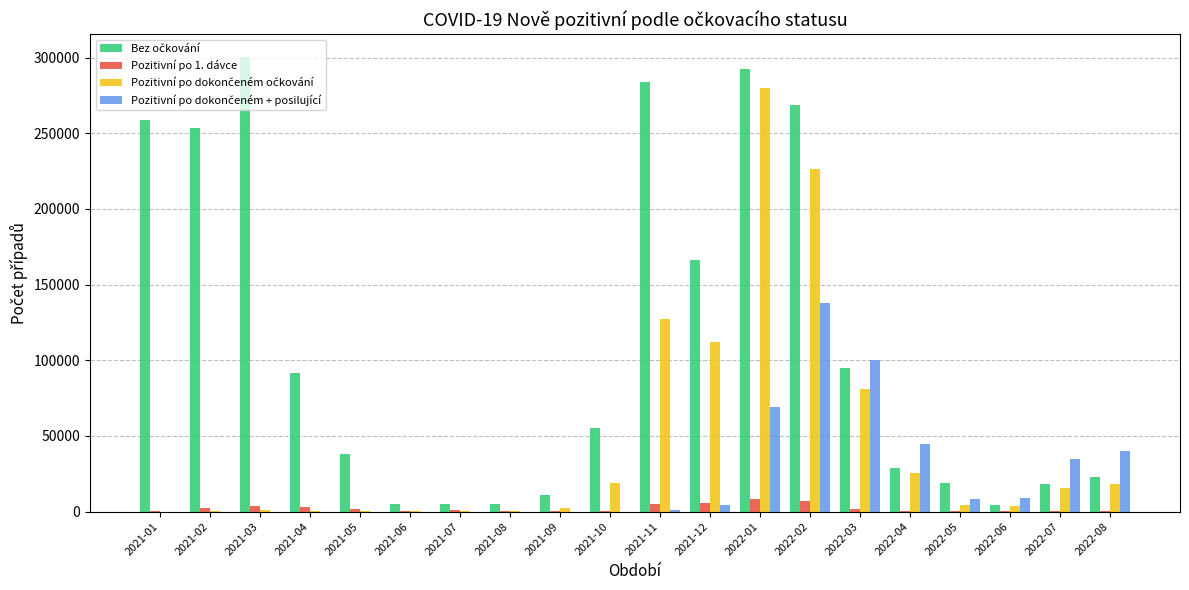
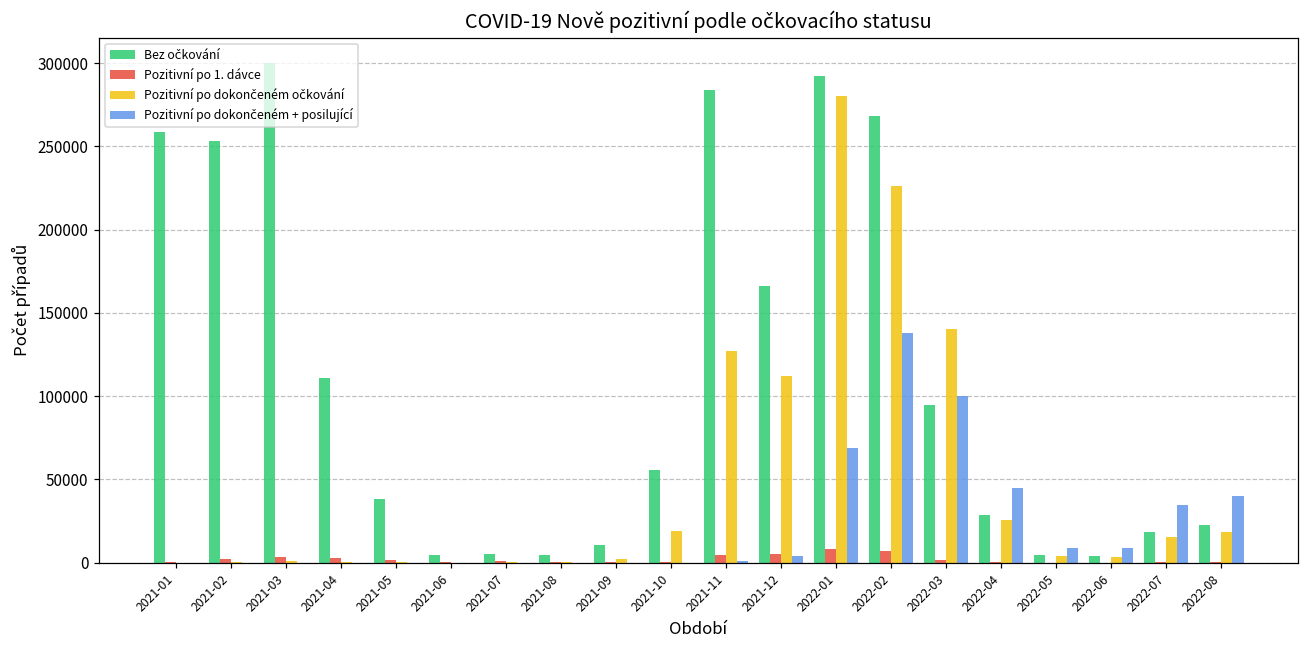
  {
    "Bez očkování": {
      "2021-01": 259000,
      "2021-02": 254000,
-     "2021-04": 92000,
+     "2021-04": 111000,
      "2021-05": 38000,
      "2021-06": 5000,
      "2021-07": 5000,
      "2021-08": 5000,
      "2021-09": 11000,
      "2021-10": 55000,
      "2021-11": 284000,
      "2021-12": 166000,
      "2022-01": 292000,
      "2022-02": 268000,
      "2022-03": 95000,
      "2022-04": 29000,
-     "2022-05": 19000,
+     "2022-05": 5000,
      "2022-06": 4000,
      "2022-07": 18000,
      "2022-08": 23000
    },
    "Pozitivní po 1. dávce": {
      "2021-02": 2000,
      "2021-03": 3000,
      "2021-04": 3000,
      "2021-11": 5000,
      "2021-12": 5000,
      "2022-01": 8000,
      "2022-02": 7000,
      "2022-03": 2000
    },
    "Pozitivní po dokončeném očkování": {
      "2021-01": 0,
      "2021-09": 2000,
      "2021-10": 19000,
      "2021-11": 127000,
      "2021-12": 112000,
      "2022-01": 280000,
      "2022-02": 226000,
-     "2022-03": 81000,
+     "2022-03": 140000,
      "2022-04": 26000,
      "2022-05": 4000,
      "2022-06": 4000,
      "2022-07": 16000,
      "2022-08": 18000
    },
    "Pozitivní po dokončeném + posilující": {
      "2021-01": 0,
      "2021-02": 0,
      "2021-03": 0,
      "2021-04": 0,
      "2021-05": 0,
      "2021-06": 0,
      "2021-07": 0,
      "2021-08": 0,
      "2021-09": 0,
      "2021-12": 4000,
      "2022-01": 69000,
      "2022-02": 138000,
      "2022-03": 100000,
      "2022-04": 45000,
      "2022-05": 9000,
      "2022-06": 9000,
      "2022-07": 35000,
      "2022-08": 40000
    }
  }
